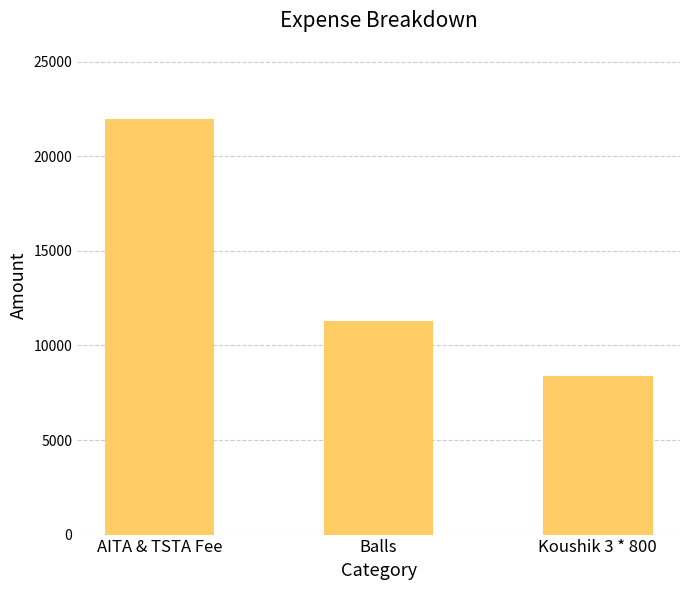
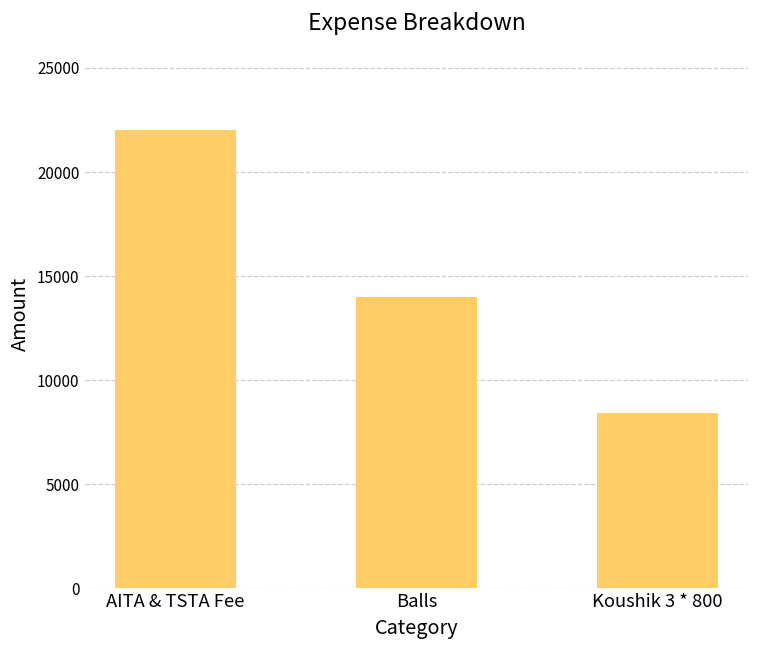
  {
    "AITA & TSTA Fee": 22000,
-   "Balls": 11300,
+   "Balls": 14000,
    "Koushik 3 * 800": 8400
  }
